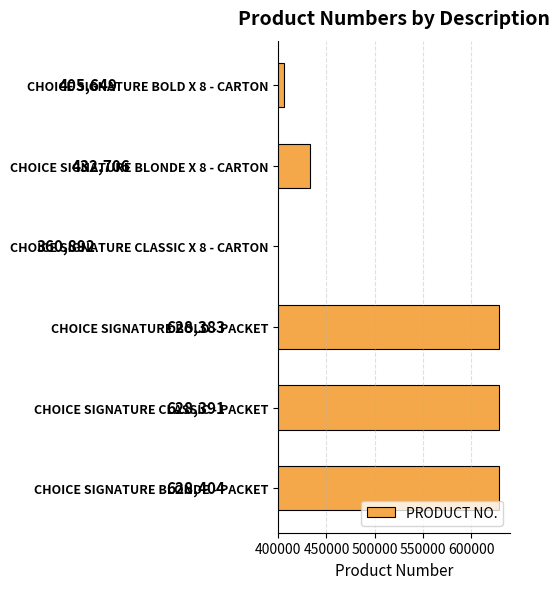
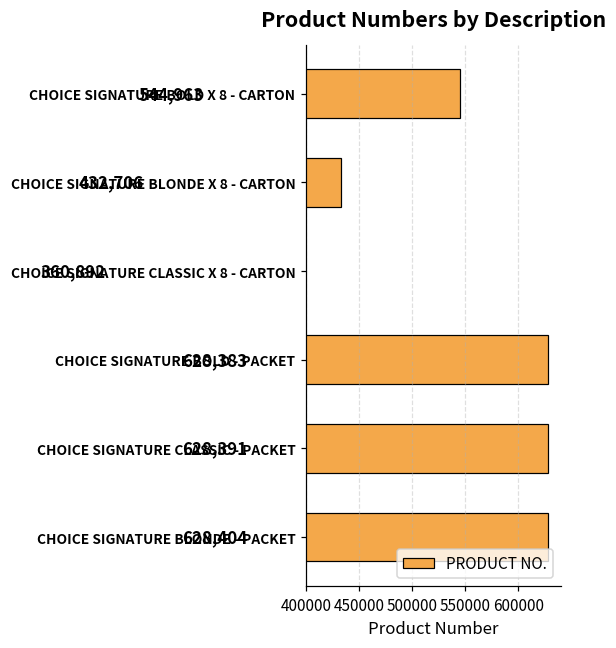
  {
-   "CHOICE SIGNATURE BOLD X 8 - CARTON": "405,649",
+   "CHOICE SIGNATURE BOLD X 8 - CARTON": "544,963",
    "CHOICE SIGNATURE BLONDE X 8 - CARTON": "432,706",
    "CHOICE SIGNATURE BOLD - PACKET": "628,383",
    "CHOICE SIGNATURE CLASSIC - PACKET": "628,391",
    "CHOICE SIGNATURE BLONDE - PACKET": "628,404"
  }
